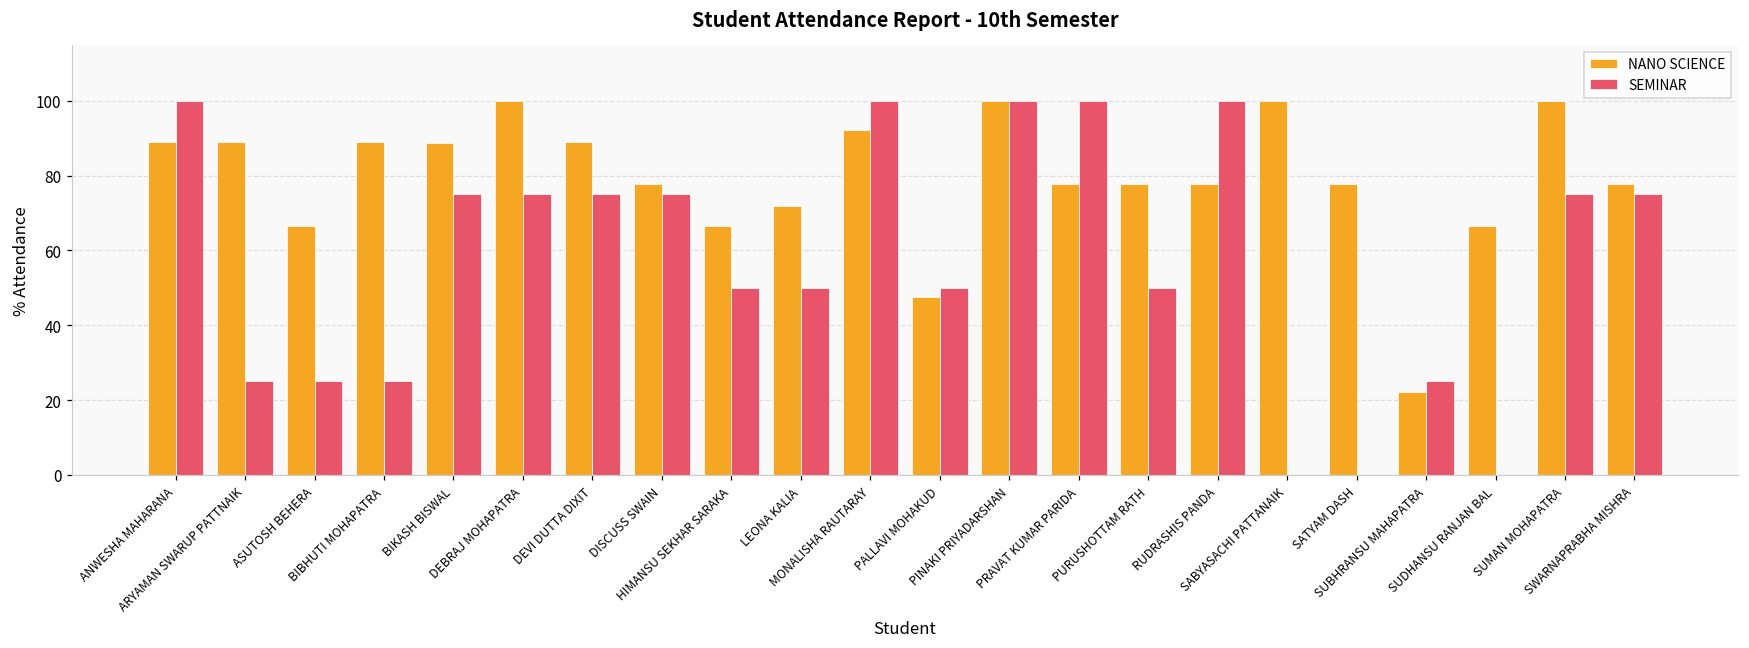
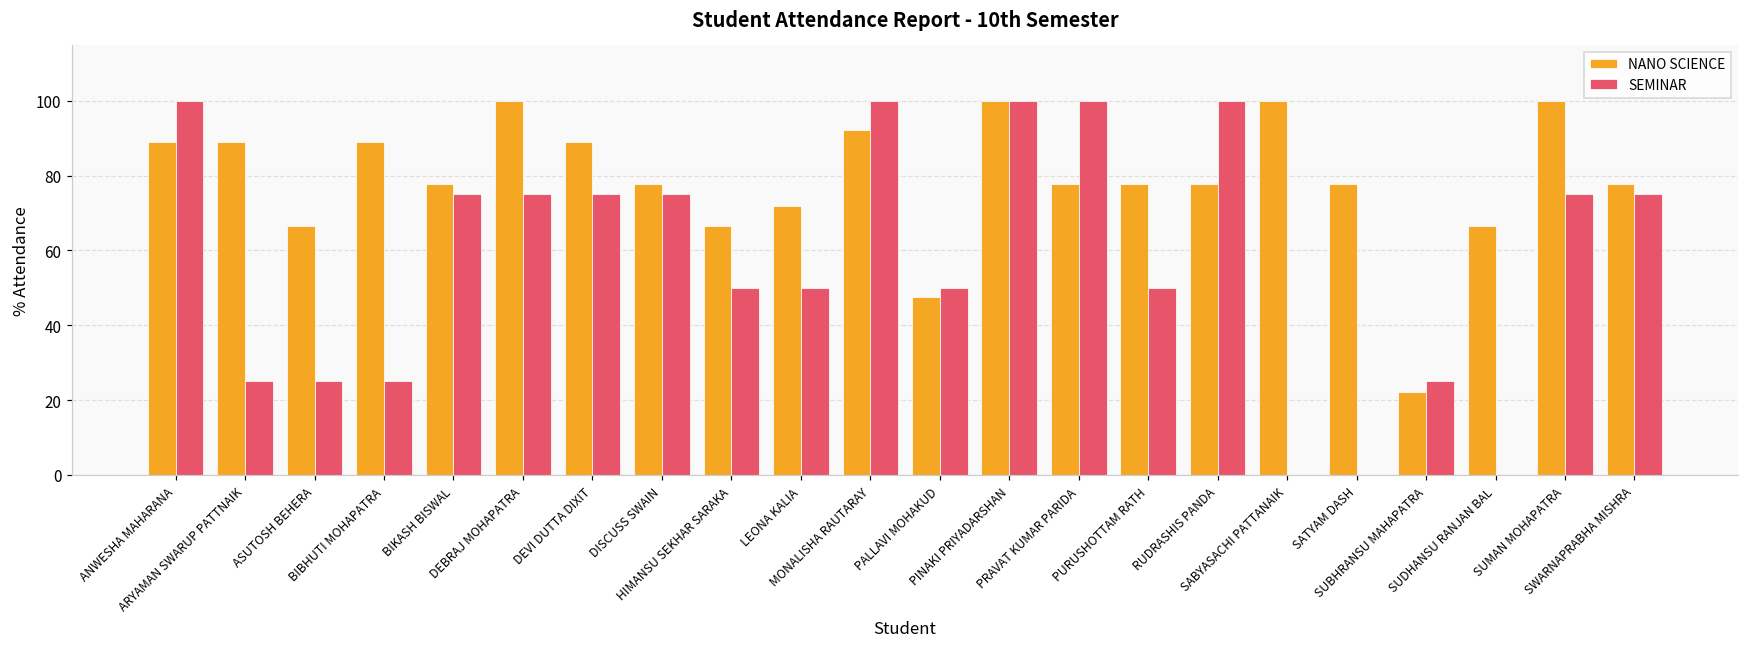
  {
    "NANO SCIENCE": {
      "ANWESHA MAHARANA": 89,
      "ARYAMAN SWARUP PATTNAIK": 89,
      "ASUTOSH BEHERA": 67,
      "BIBHUTI MOHAPATRA": 89,
-     "BIKASH BISWAL": 89,
+     "BIKASH BISWAL": 78,
      "DEBRAJ MOHAPATRA": 100,
      "DEVI DUTTA DIXIT": 89,
      "DISCUSS SWAIN": 78,
      "HIMANSU SEKHAR SARAKA": 67,
      "LEONA KALIA": 72,
      "MONALISHA RAUTARAY": 92,
      "PALLAVI MOHAKUD": 47,
      "PINAKI PRIYADARSHAN": 100,
      "PRAVAT KUMAR PARIDA": 78,
      "PURUSHOTTAM RATH": 78,
      "RUDRASHIS PANDA": 78,
      "SABYASACHI PATTANAIK": 100,
      "SATYAM DASH": 78,
      "SUBHRANSU MAHAPATRA": 22,
      "SUDHANSU RANJAN BAL": 67,
      "SUMAN MOHAPATRA": 100,
      "SWARNAPRABHA MISHRA": 78
    },
    "SEMINAR": {
      "ANWESHA MAHARANA": 100,
      "ARYAMAN SWARUP PATTNAIK": 25,
      "ASUTOSH BEHERA": 25,
      "BIBHUTI MOHAPATRA": 25,
      "BIKASH BISWAL": 75,
      "DEBRAJ MOHAPATRA": 75,
      "DEVI DUTTA DIXIT": 75,
      "DISCUSS SWAIN": 75,
      "HIMANSU SEKHAR SARAKA": 50,
      "LEONA KALIA": 50,
      "MONALISHA RAUTARAY": 100,
      "PALLAVI MOHAKUD": 50,
      "PINAKI PRIYADARSHAN": 100,
      "PRAVAT KUMAR PARIDA": 100,
      "PURUSHOTTAM RATH": 50,
      "RUDRASHIS PANDA": 100,
      "SABYASACHI PATTANAIK": 0,
      "SATYAM DASH": 0,
      "SUBHRANSU MAHAPATRA": 25,
      "SUDHANSU RANJAN BAL": 0,
      "SUMAN MOHAPATRA": 75,
      "SWARNAPRABHA MISHRA": 75
    }
  }
